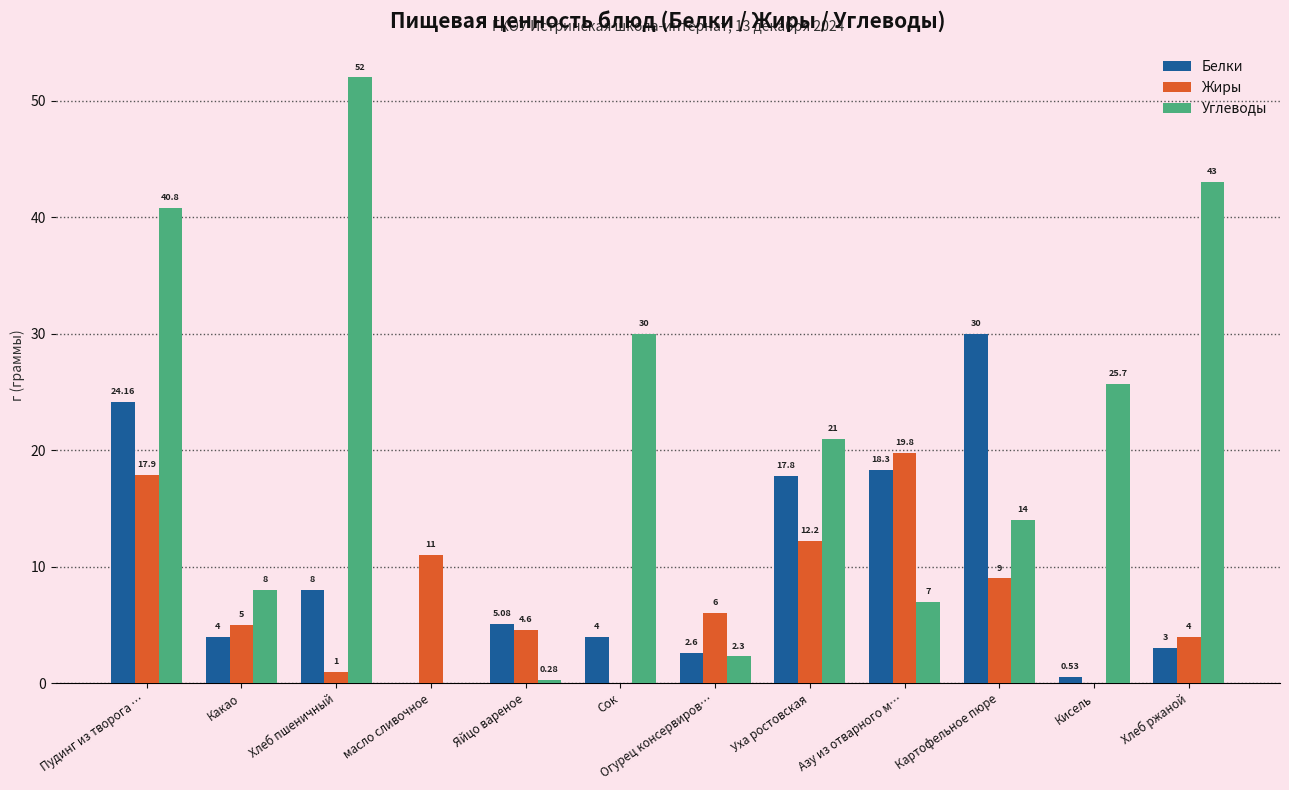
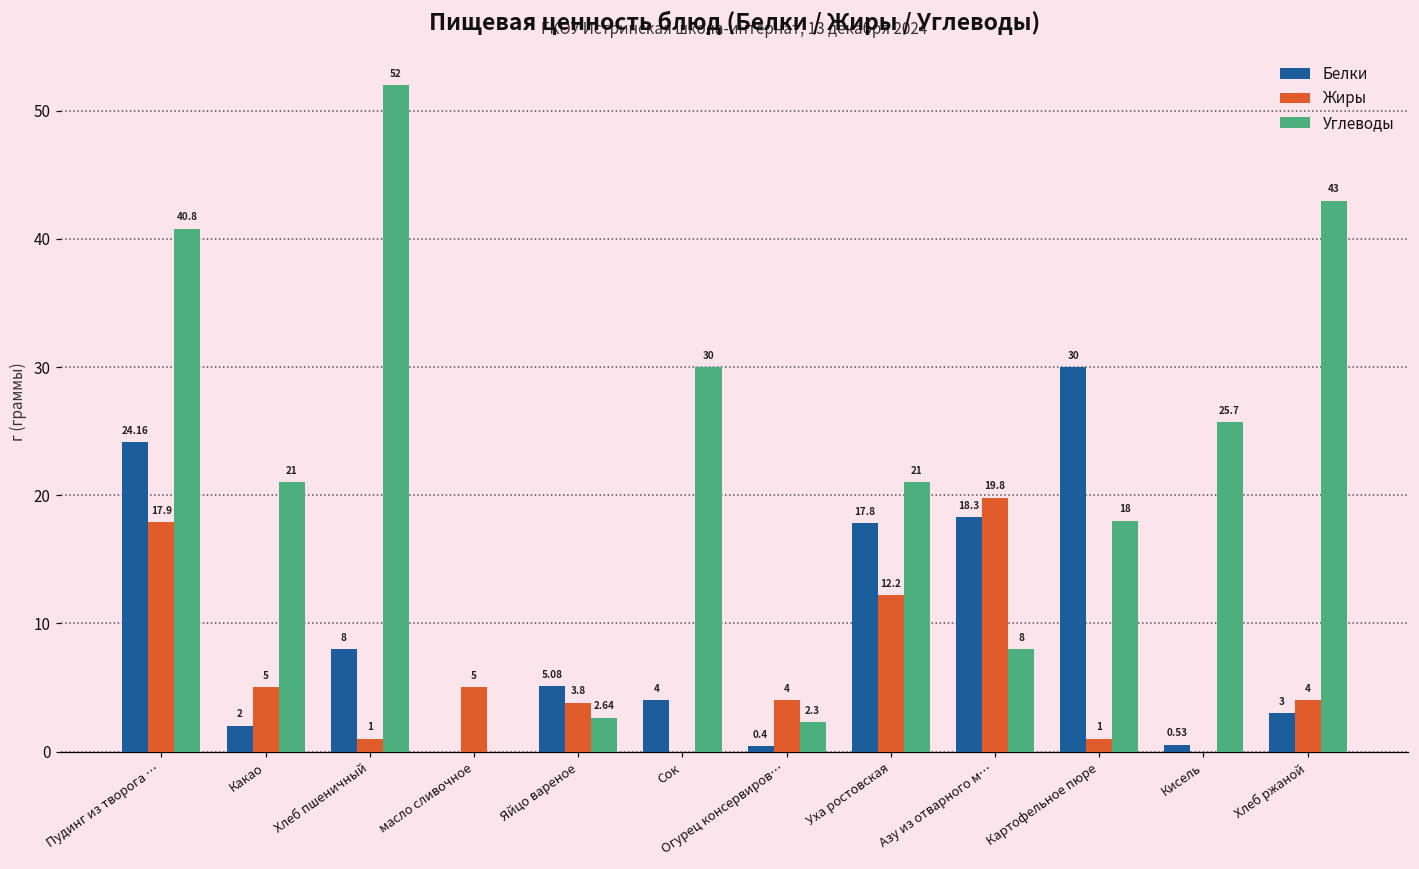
  {
    "Белки": {
      "Пудинг из творога …": 24.16,
-     "Какао": 4,
+     "Какао": 2,
      "Хлеб пшеничный": 8,
      "Яйцо вареное": 5.08,
      "Сок": 4,
-     "Огурец консервиров…": 2.6,
+     "Огурец консервиров…": 0.4,
      "Уха ростовская": 17.8,
      "Азу из отварного м…": 18.3,
      "Картофельное пюре": 30,
      "Кисель": 0.53,
      "Хлеб ржаной": 3
    },
    "Жиры": {
      "Пудинг из творога …": 17.9,
      "Какао": 5,
      "Хлеб пшеничный": 1,
-     "масло сливочное": 11,
-     "Яйцо вареное": 4.6,
-     "Огурец консервиров…": 6,
+     "масло сливочное": 5,
+     "Яйцо вареное": 3.8,
+     "Огурец консервиров…": 4,
      "Уха ростовская": 12.2,
      "Азу из отварного м…": 19.8,
-     "Картофельное пюре": 9,
+     "Картофельное пюре": 1,
      "Хлеб ржаной": 4
    },
    "Углеводы": {
      "Пудинг из творога …": 40.8,
-     "Какао": 8,
+     "Какао": 21,
      "Хлеб пшеничный": 52,
-     "Яйцо вареное": 0.28,
+     "Яйцо вареное": 2.64,
      "Сок": 30,
      "Огурец консервиров…": 2.3,
      "Уха ростовская": 21,
-     "Азу из отварного м…": 7,
-     "Картофельное пюре": 14,
+     "Азу из отварного м…": 8,
+     "Картофельное пюре": 18,
      "Кисель": 25.7,
      "Хлеб ржаной": 43
    }
  }
